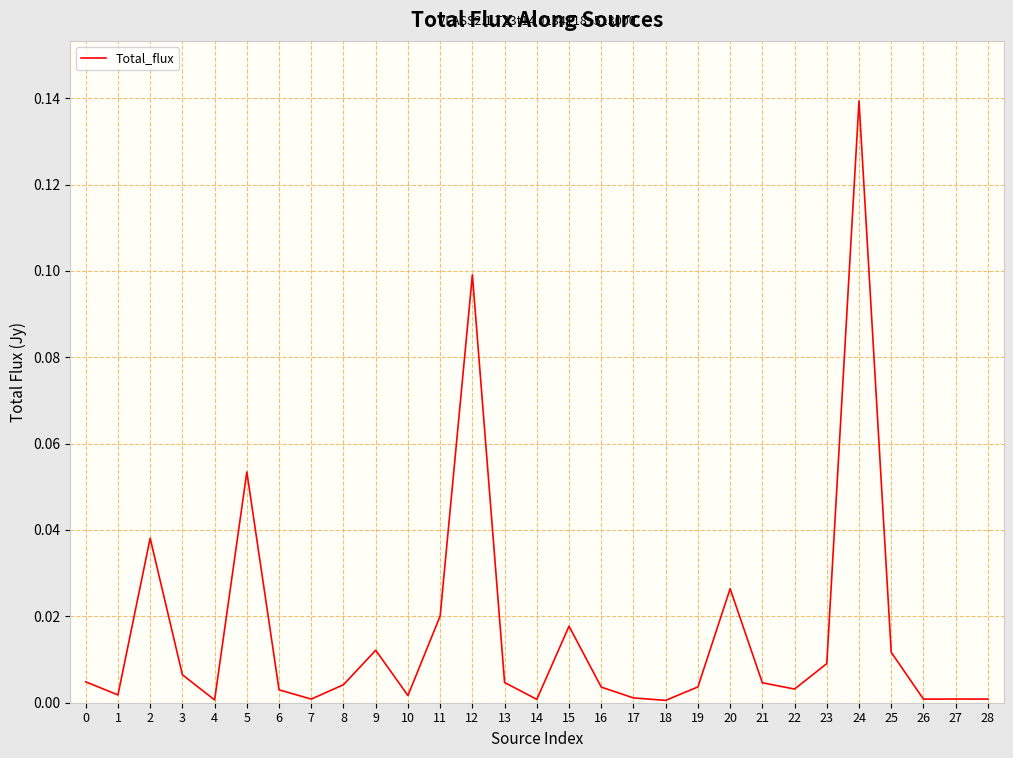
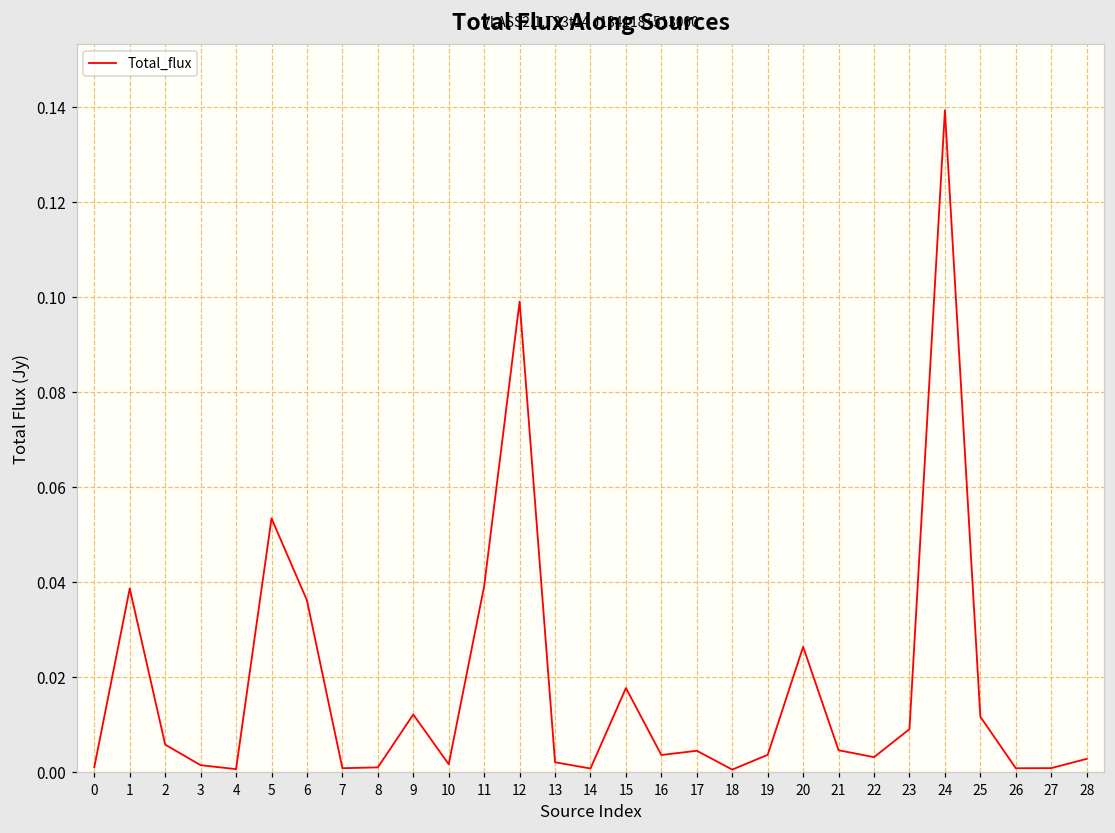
  {
-   "0": 0.005,
-   "1": 0.002,
-   "2": 0.038,
-   "3": 0.006,
+   "0": 0.001,
+   "1": 0.039,
+   "2": 0.006,
+   "3": 0.001,
    "4": 0.001,
    "5": 0.053,
-   "6": 0.003,
+   "6": 0.036,
    "7": 0.001,
-   "8": 0.004,
+   "8": 0.001,
    "9": 0.012,
    "10": 0.002,
-   "11": 0.020,
+   "11": 0.039,
    "12": 0.099,
-   "13": 0.005,
+   "13": 0.002,
    "14": 0.001,
    "15": 0.018,
    "16": 0.004,
-   "17": 0.001,
+   "17": 0.005,
    "18": 0.001,
    "19": 0.004,
    "20": 0.026,
    "21": 0.005,
    "22": 0.003,
    "23": 0.009,
    "24": 0.139,
    "25": 0.012,
    "26": 0.001,
    "27": 0.001,
-   "28": 0.001
+   "28": 0.003
  }
